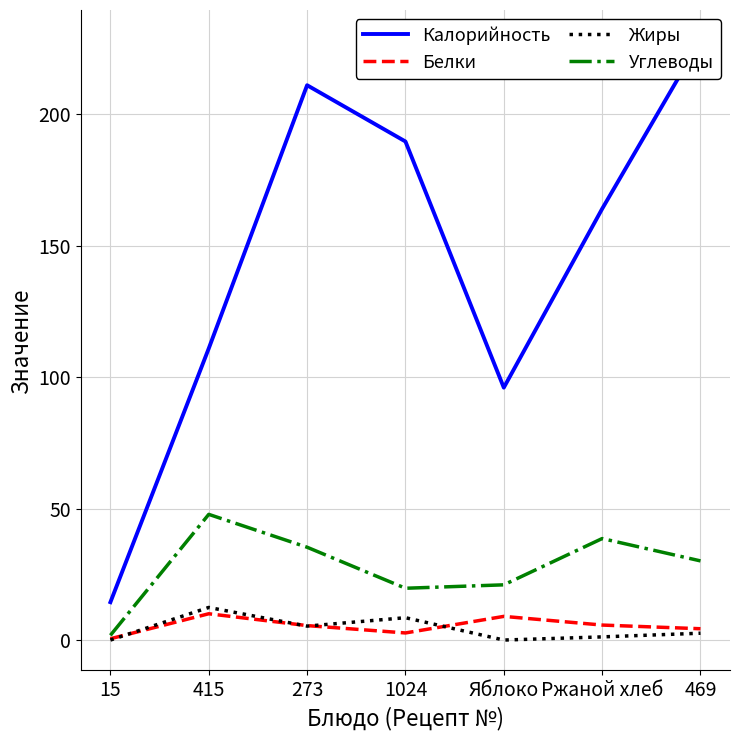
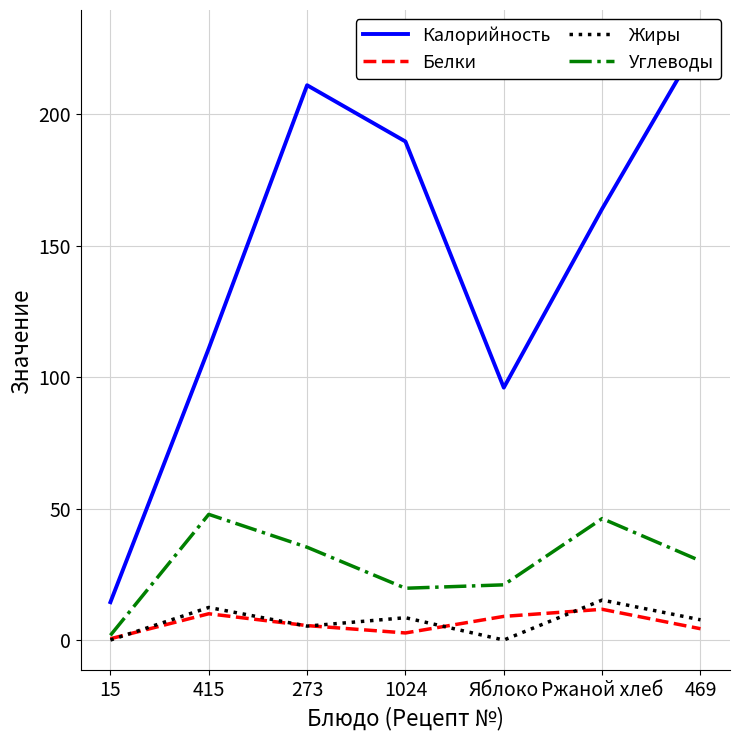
  {
    "Калорийность": {
      "15": 14,
      "415": 111,
      "273": 211,
      "1024": 190,
      "Яблоко": 96,
      "Ржаной хлеб": 164
    },
    "Белки": {
      "415": 10,
      "1024": 3,
      "Яблоко": 9,
-     "Ржаной хлеб": 6,
+     "Ржаной хлеб": 12,
      "469": 4
    },
    "Жиры": {
      "415": 12,
      "1024": 9,
      "Яблоко": 0,
-     "Ржаной хлеб": 1,
-     "469": 3
+     "Ржаной хлеб": 15,
+     "469": 8
    },
    "Углеводы": {
      "15": 2,
      "415": 48,
      "273": 35,
      "1024": 20,
      "Яблоко": 21,
-     "Ржаной хлеб": 39,
+     "Ржаной хлеб": 46,
      "469": 30
    }
  }
